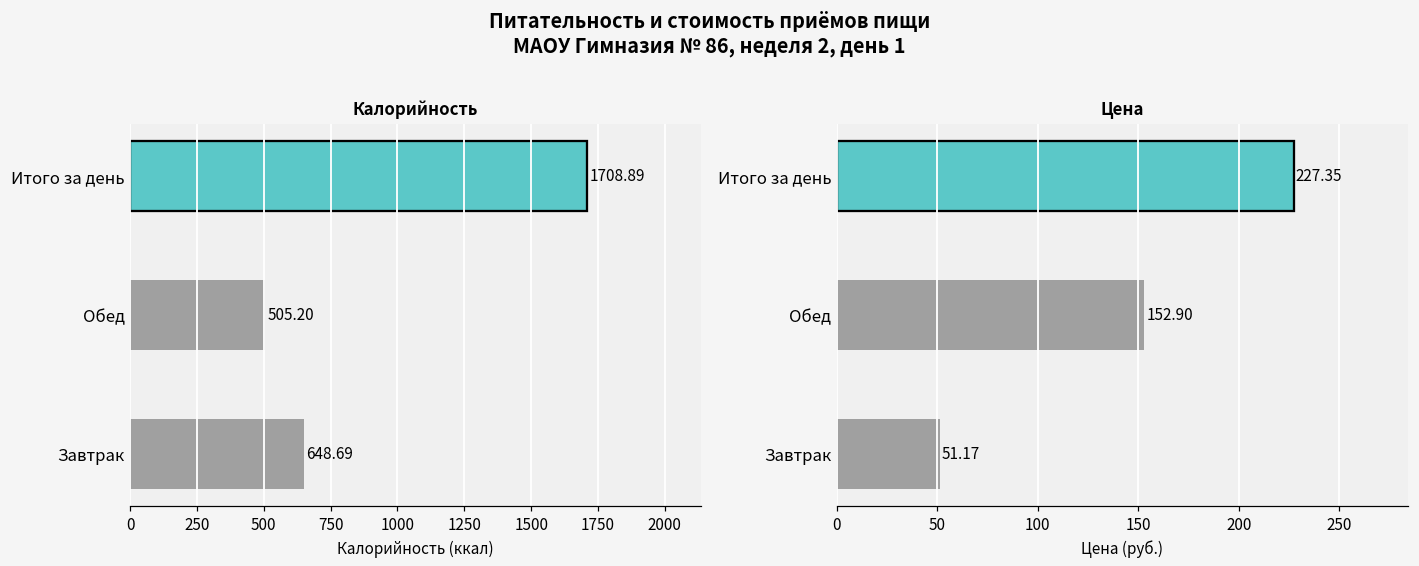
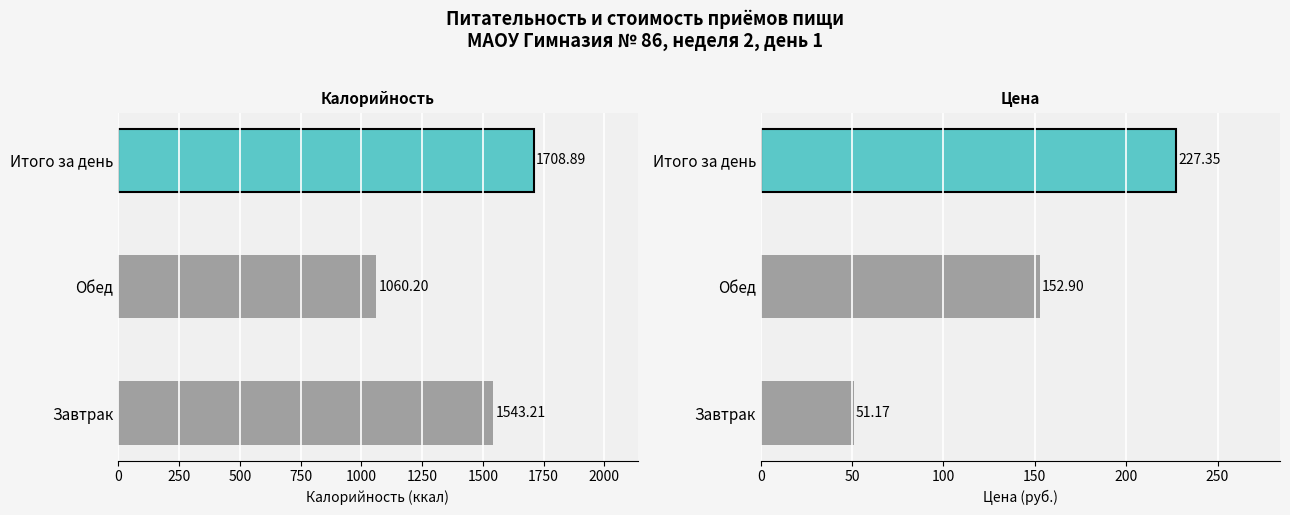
  {
    "Калорийность": {
      "Итого за день": 1708.89,
-     "Обед": 505.20,
-     "Завтрак": 648.69
+     "Обед": 1060.20,
+     "Завтрак": 1543.21
    },
    "Цена": {
      "Итого за день": 227.35,
      "Обед": 152.90,
      "Завтрак": 51.17
    }
  }
